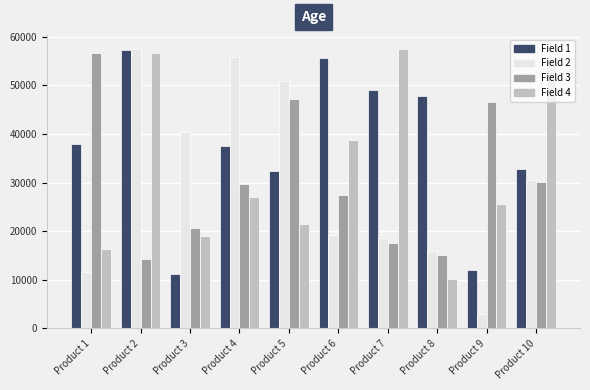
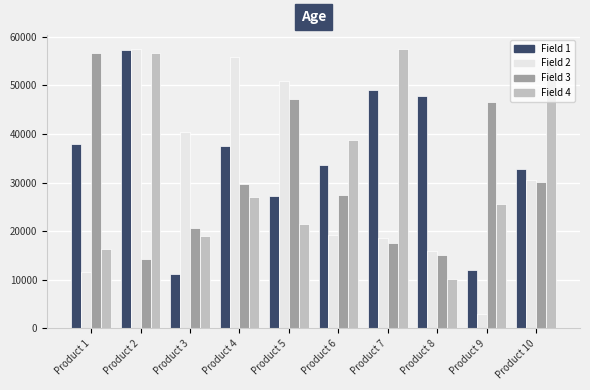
  {
    "Field 1": {
      "Product 1": 38000,
      "Product 2": 57000,
      "Product 3": 11000,
      "Product 4": 38000,
-     "Product 5": 32000,
-     "Product 6": 56000,
+     "Product 5": 27000,
+     "Product 6": 34000,
      "Product 7": 49000,
      "Product 8": 48000,
      "Product 9": 12000,
      "Product 10": 33000
    },
    "Field 2": {
      "Product 1": 12000,
      "Product 2": 58000,
      "Product 3": 40000,
      "Product 4": 56000,
      "Product 5": 51000,
      "Product 6": 19000,
      "Product 7": 19000,
      "Product 8": 16000,
      "Product 9": 3000,
      "Product 10": 30000
    }
  }
